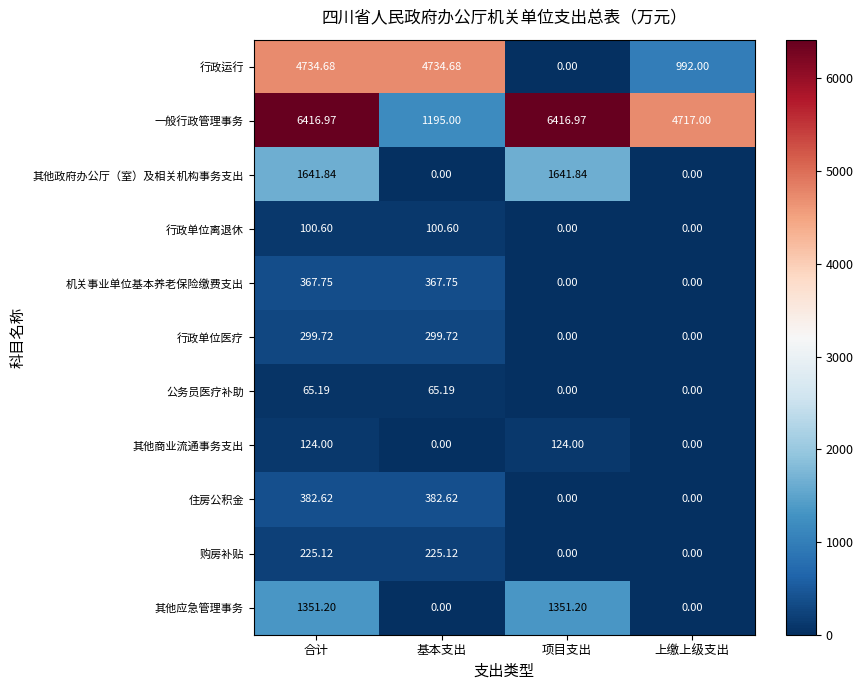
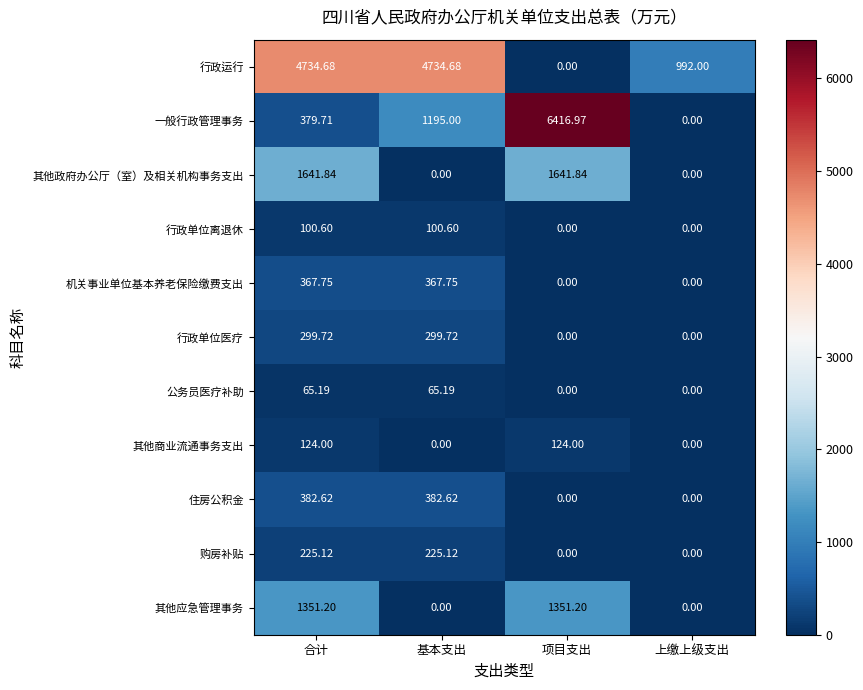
  {
    "行政运行": {
      "合计": 4734.68,
      "基本支出": 4734.68,
      "项目支出": 0.00,
      "上缴上级支出": 992.00
    },
    "一般行政管理事务": {
-     "合计": 6416.97,
+     "合计": 379.71,
      "基本支出": 1195.00,
      "项目支出": 6416.97,
-     "上缴上级支出": 4717.00
+     "上缴上级支出": 0.00
    },
    "其他政府办公厅（室）及相关机构事务支出": {
      "合计": 1641.84,
      "基本支出": 0.00,
      "项目支出": 1641.84,
      "上缴上级支出": 0.00
    },
    "行政单位离退休": {
      "合计": 100.60,
      "基本支出": 100.60,
      "项目支出": 0.00,
      "上缴上级支出": 0.00
    },
    "机关事业单位基本养老保险缴费支出": {
      "合计": 367.75,
      "基本支出": 367.75,
      "项目支出": 0.00,
      "上缴上级支出": 0.00
    },
    "行政单位医疗": {
      "合计": 299.72,
      "基本支出": 299.72,
      "项目支出": 0.00,
      "上缴上级支出": 0.00
    },
    "公务员医疗补助": {
      "合计": 65.19,
      "基本支出": 65.19,
      "项目支出": 0.00,
      "上缴上级支出": 0.00
    },
    "其他商业流通事务支出": {
      "合计": 124.00,
      "基本支出": 0.00,
      "项目支出": 124.00,
      "上缴上级支出": 0.00
    },
    "住房公积金": {
      "合计": 382.62,
      "基本支出": 382.62,
      "项目支出": 0.00,
      "上缴上级支出": 0.00
    },
    "购房补贴": {
      "合计": 225.12,
      "基本支出": 225.12,
      "项目支出": 0.00,
      "上缴上级支出": 0.00
    },
    "其他应急管理事务": {
      "合计": 1351.20,
      "基本支出": 0.00,
      "项目支出": 1351.20,
      "上缴上级支出": 0.00
    }
  }
